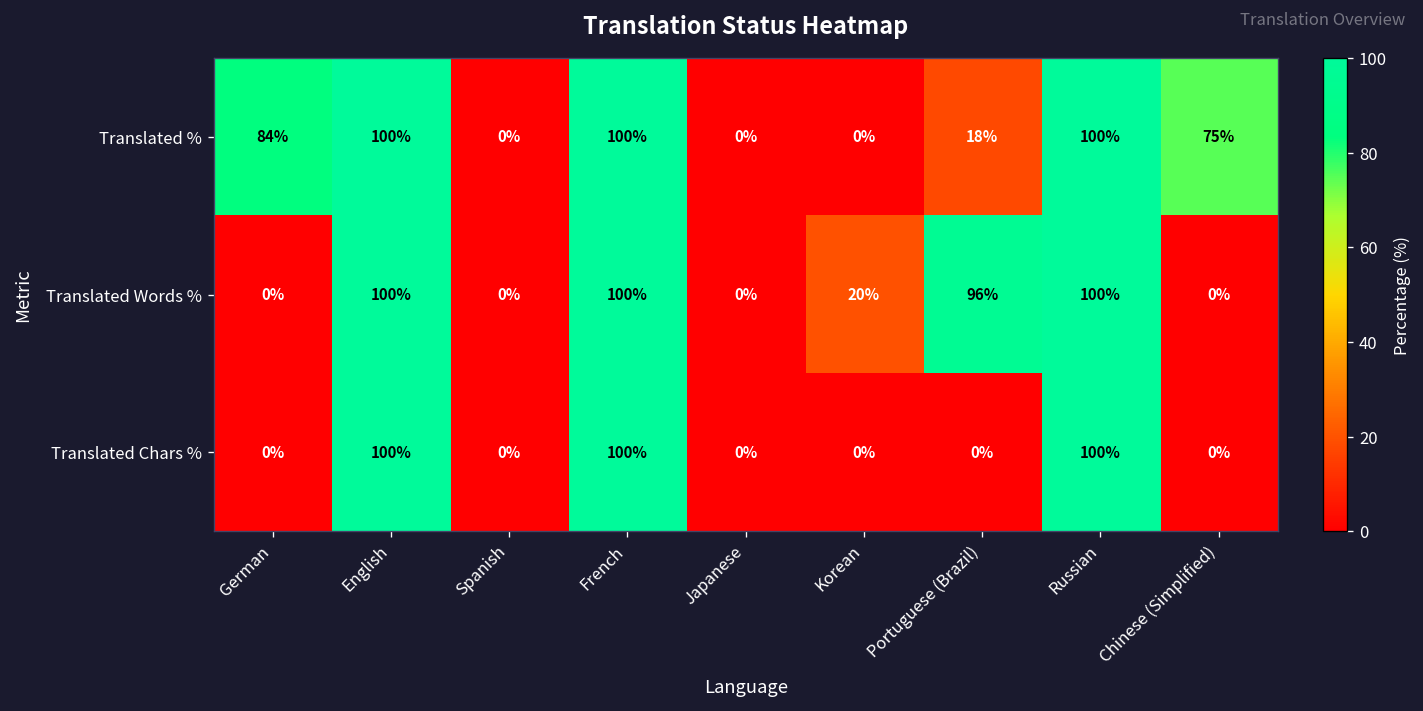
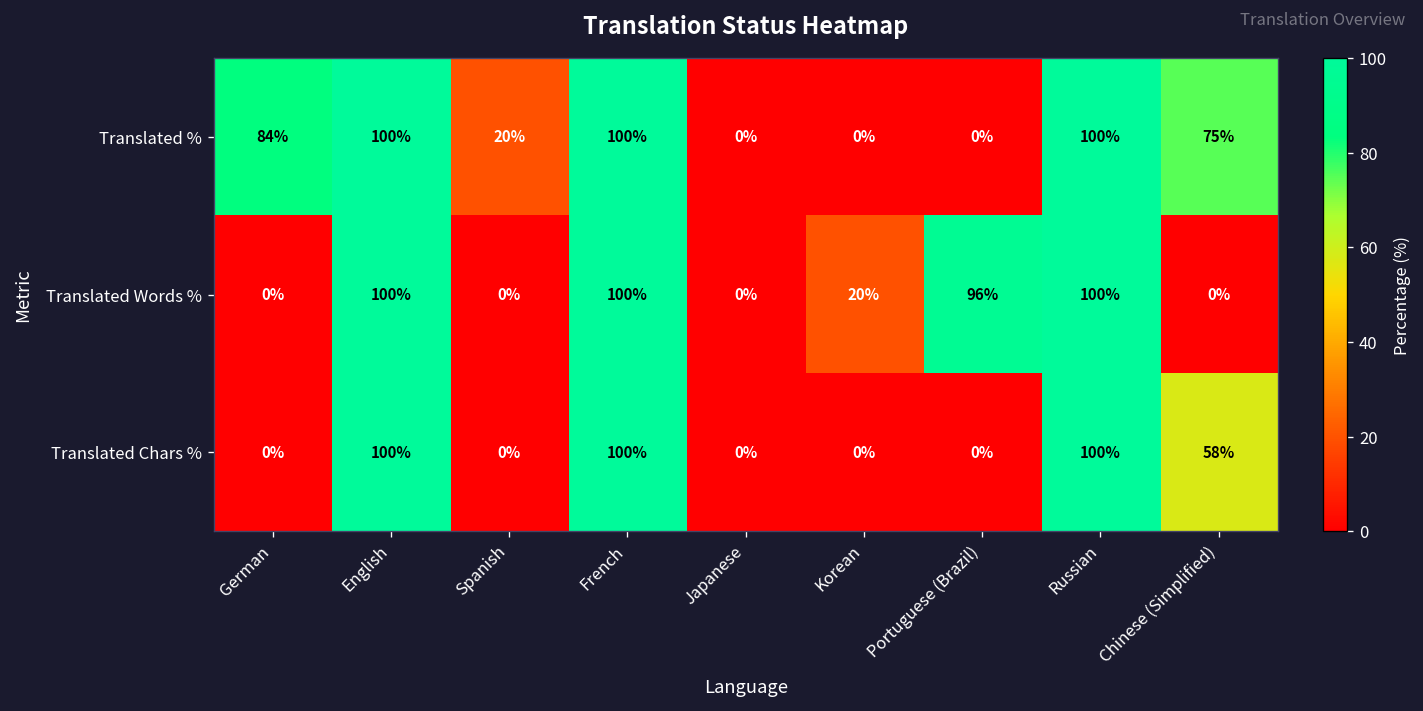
  {
    "Translated %": {
      "German": "84%",
      "English": "100%",
-     "Spanish": "0%",
+     "Spanish": "20%",
      "French": "100%",
      "Japanese": "0%",
      "Korean": "0%",
-     "Portuguese (Brazil)": "18%",
+     "Portuguese (Brazil)": "0%",
      "Russian": "100%",
      "Chinese (Simplified)": "75%"
    },
    "Translated Words %": {
      "German": "0%",
      "English": "100%",
      "Spanish": "0%",
      "French": "100%",
      "Japanese": "0%",
      "Korean": "20%",
      "Portuguese (Brazil)": "96%",
      "Russian": "100%",
      "Chinese (Simplified)": "0%"
    },
    "Translated Chars %": {
      "German": "0%",
      "English": "100%",
      "Spanish": "0%",
      "French": "100%",
      "Japanese": "0%",
      "Korean": "0%",
      "Portuguese (Brazil)": "0%",
      "Russian": "100%",
-     "Chinese (Simplified)": "0%"
+     "Chinese (Simplified)": "58%"
    }
  }
